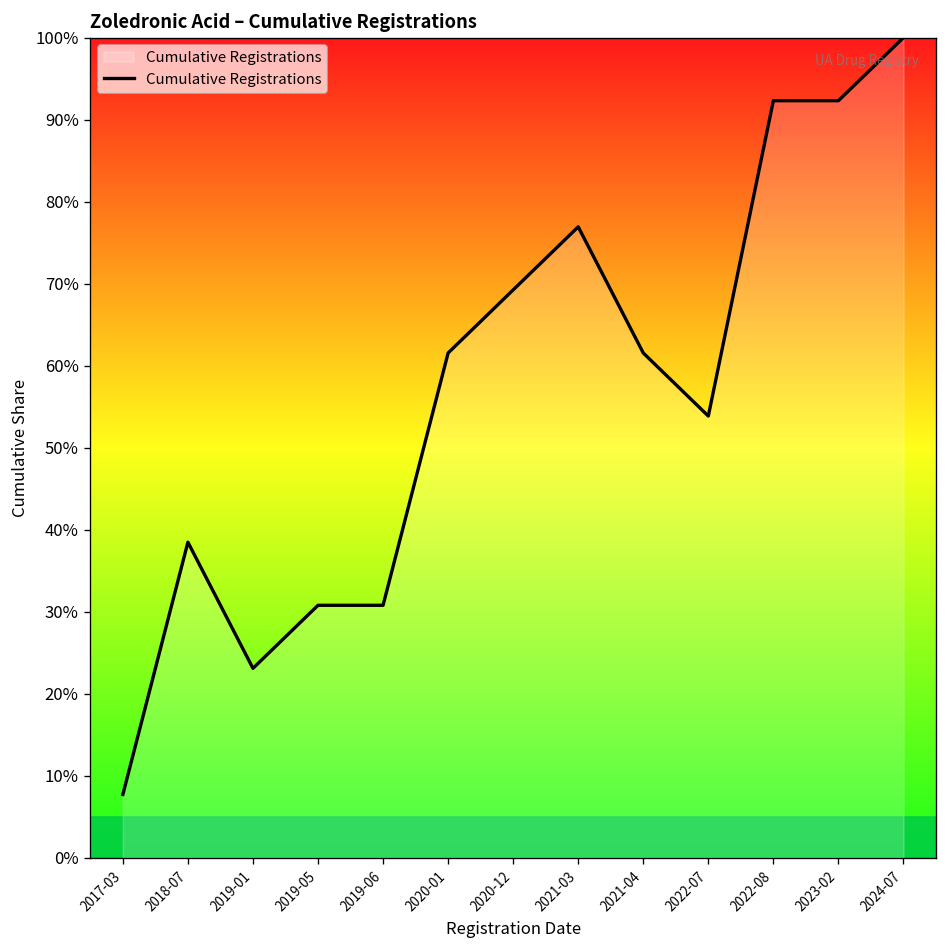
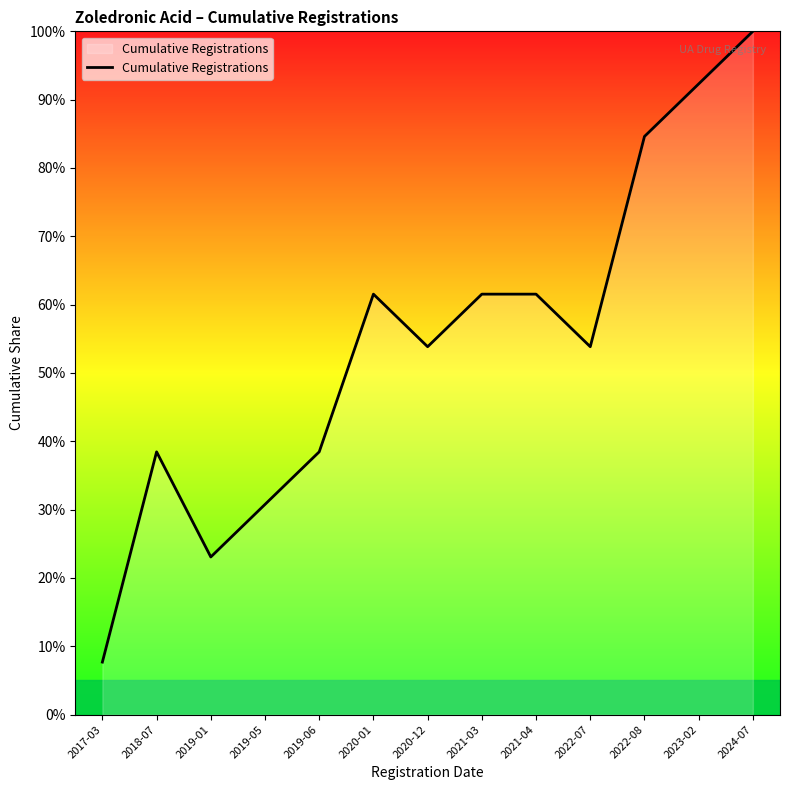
  {
    "2017-03": "8%",
    "2018-07": "38%",
    "2019-01": "23%",
    "2019-05": "31%",
-   "2019-06": "31%",
+   "2019-06": "38%",
    "2020-01": "62%",
-   "2020-12": "69%",
-   "2021-03": "77%",
+   "2020-12": "54%",
+   "2021-03": "62%",
    "2021-04": "62%",
    "2022-07": "54%",
-   "2022-08": "92%",
+   "2022-08": "85%",
    "2023-02": "92%",
    "2024-07": "100%"
  }
